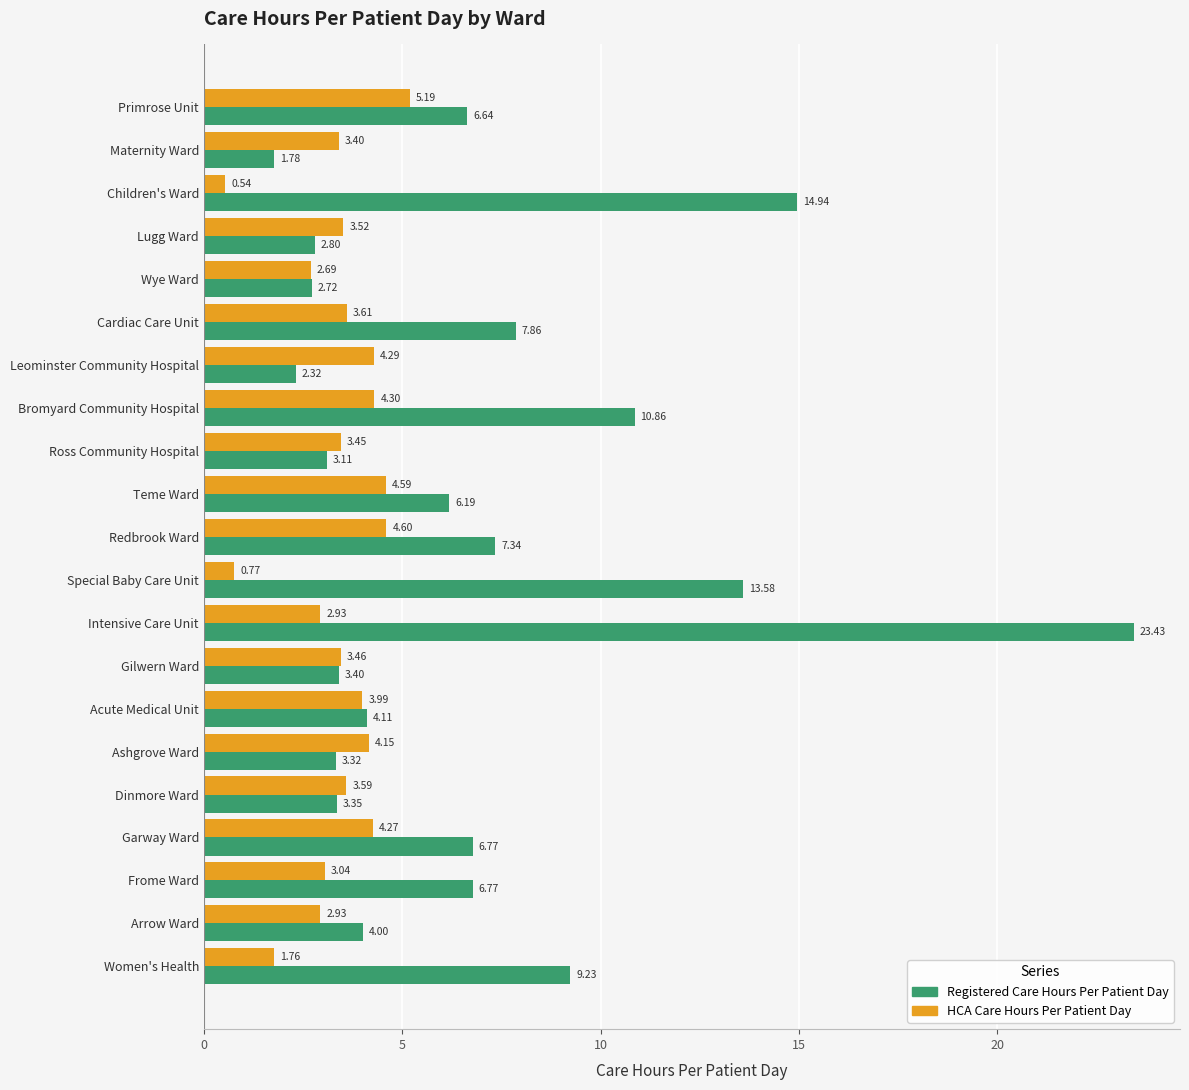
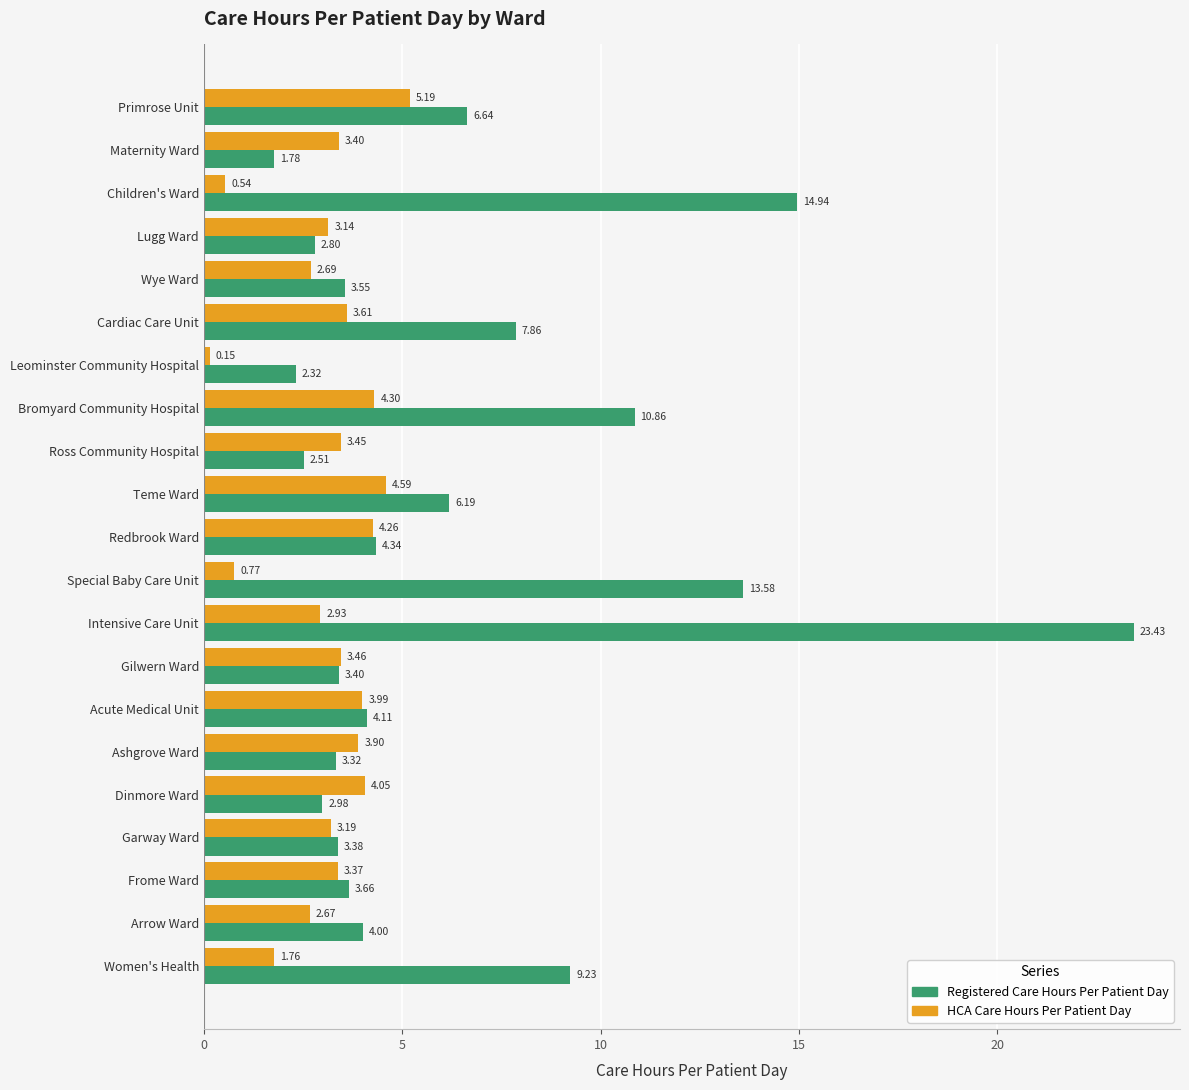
  {
    "Registered Care Hours Per Patient Day": {
      "Primrose Unit": 6.64,
      "Maternity Ward": 1.78,
      "Children's Ward": 14.94,
      "Lugg Ward": 2.80,
-     "Wye Ward": 2.72,
+     "Wye Ward": 3.55,
      "Cardiac Care Unit": 7.86,
      "Leominster Community Hospital": 2.32,
      "Bromyard Community Hospital": 10.86,
-     "Ross Community Hospital": 3.11,
+     "Ross Community Hospital": 2.51,
      "Teme Ward": 6.19,
-     "Redbrook Ward": 7.34,
+     "Redbrook Ward": 4.34,
      "Special Baby Care Unit": 13.58,
      "Intensive Care Unit": 23.43,
      "Gilwern Ward": 3.40,
      "Acute Medical Unit": 4.11,
      "Ashgrove Ward": 3.32,
-     "Dinmore Ward": 3.35,
-     "Garway Ward": 6.77,
-     "Frome Ward": 6.77,
+     "Dinmore Ward": 2.98,
+     "Garway Ward": 3.38,
+     "Frome Ward": 3.66,
      "Arrow Ward": 4.00,
      "Women's Health": 9.23
    },
    "HCA Care Hours Per Patient Day": {
      "Primrose Unit": 5.19,
      "Maternity Ward": 3.40,
      "Children's Ward": 0.54,
-     "Lugg Ward": 3.52,
+     "Lugg Ward": 3.14,
      "Wye Ward": 2.69,
      "Cardiac Care Unit": 3.61,
-     "Leominster Community Hospital": 4.29,
+     "Leominster Community Hospital": 0.15,
      "Bromyard Community Hospital": 4.30,
      "Ross Community Hospital": 3.45,
      "Teme Ward": 4.59,
-     "Redbrook Ward": 4.60,
+     "Redbrook Ward": 4.26,
      "Special Baby Care Unit": 0.77,
      "Intensive Care Unit": 2.93,
      "Gilwern Ward": 3.46,
      "Acute Medical Unit": 3.99,
-     "Ashgrove Ward": 4.15,
-     "Dinmore Ward": 3.59,
-     "Garway Ward": 4.27,
-     "Frome Ward": 3.04,
-     "Arrow Ward": 2.93,
+     "Ashgrove Ward": 3.90,
+     "Dinmore Ward": 4.05,
+     "Garway Ward": 3.19,
+     "Frome Ward": 3.37,
+     "Arrow Ward": 2.67,
      "Women's Health": 1.76
    }
  }
